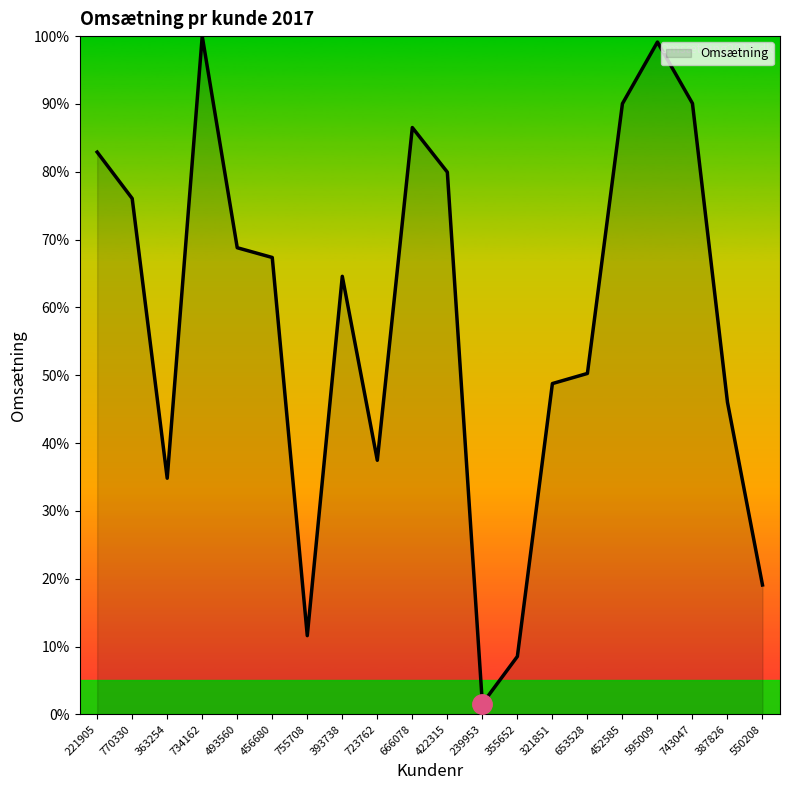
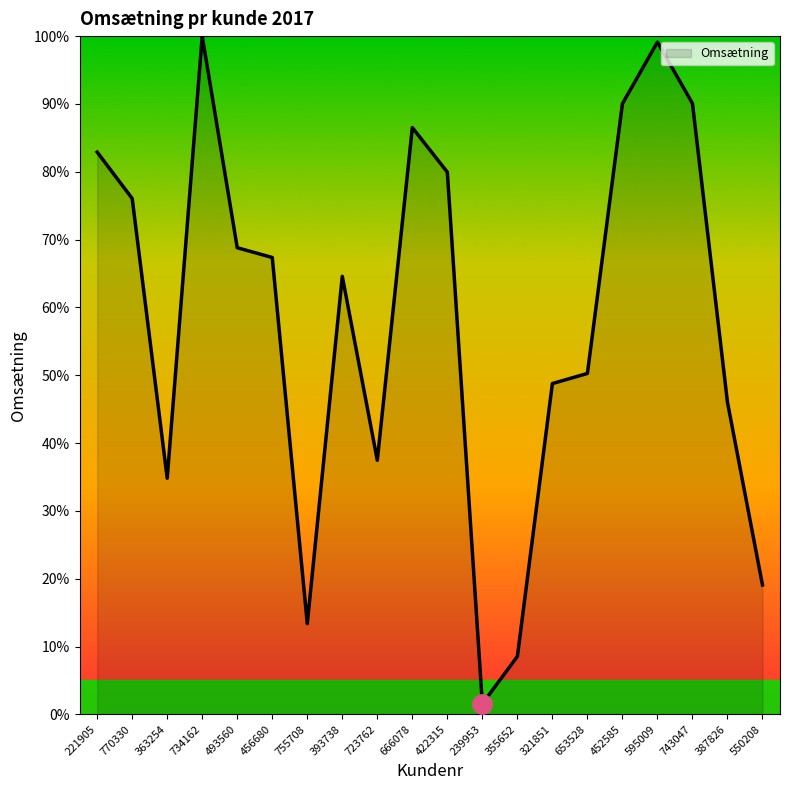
  {
    "Omsætning": {
      "221905": "83%",
      "770330": "76%",
      "363254": "35%",
      "734162": "100%",
      "493560": "69%",
      "456680": "67%",
-     "755708": "12%",
+     "755708": "13%",
      "393738": "65%",
      "723762": "37%",
      "666078": "87%",
      "422315": "80%",
      "355652": "9%",
      "321851": "49%",
      "653528": "50%",
      "452585": "90%",
      "595009": "99%",
      "743047": "90%",
      "387826": "46%",
      "550208": "19%"
    }
  }
